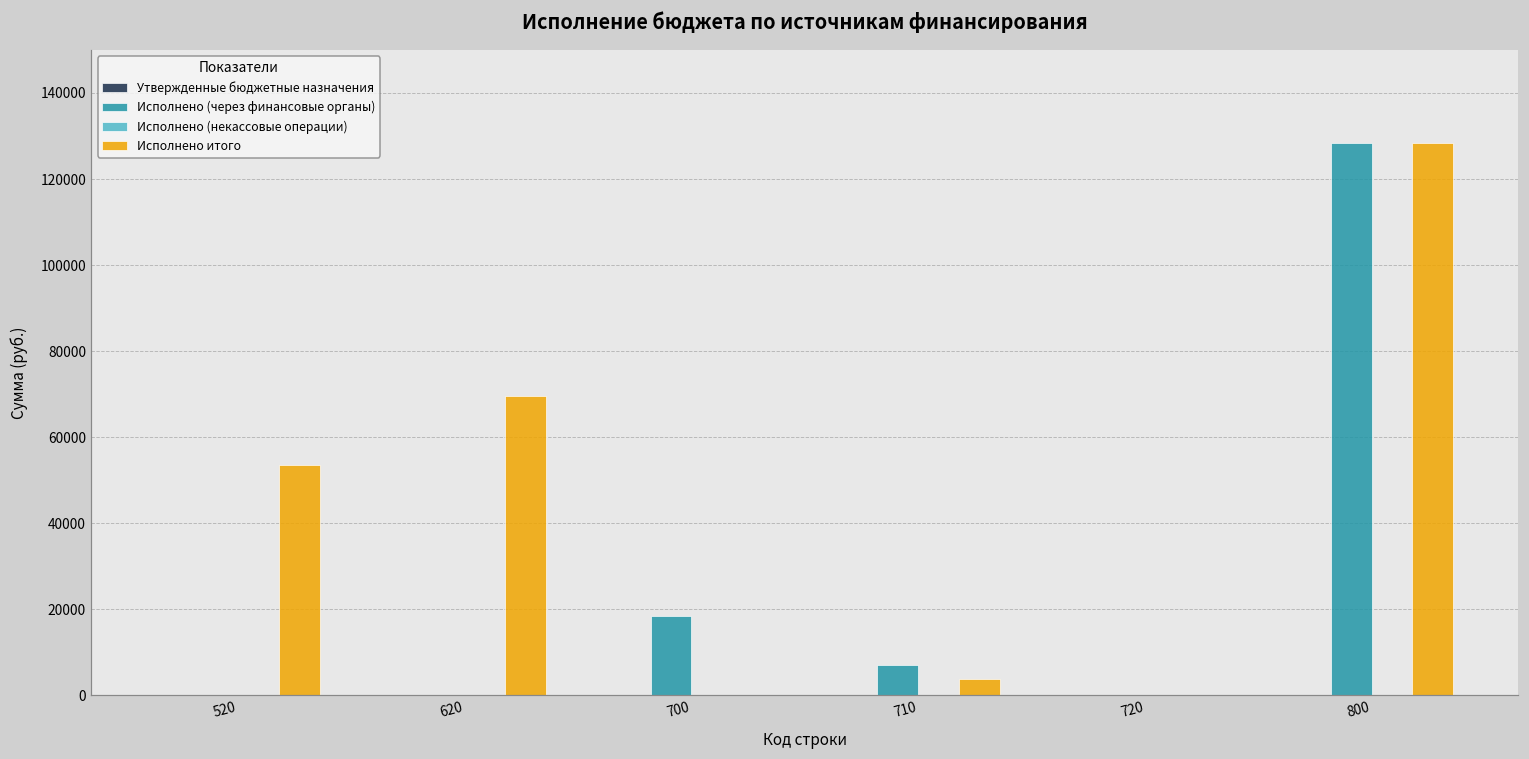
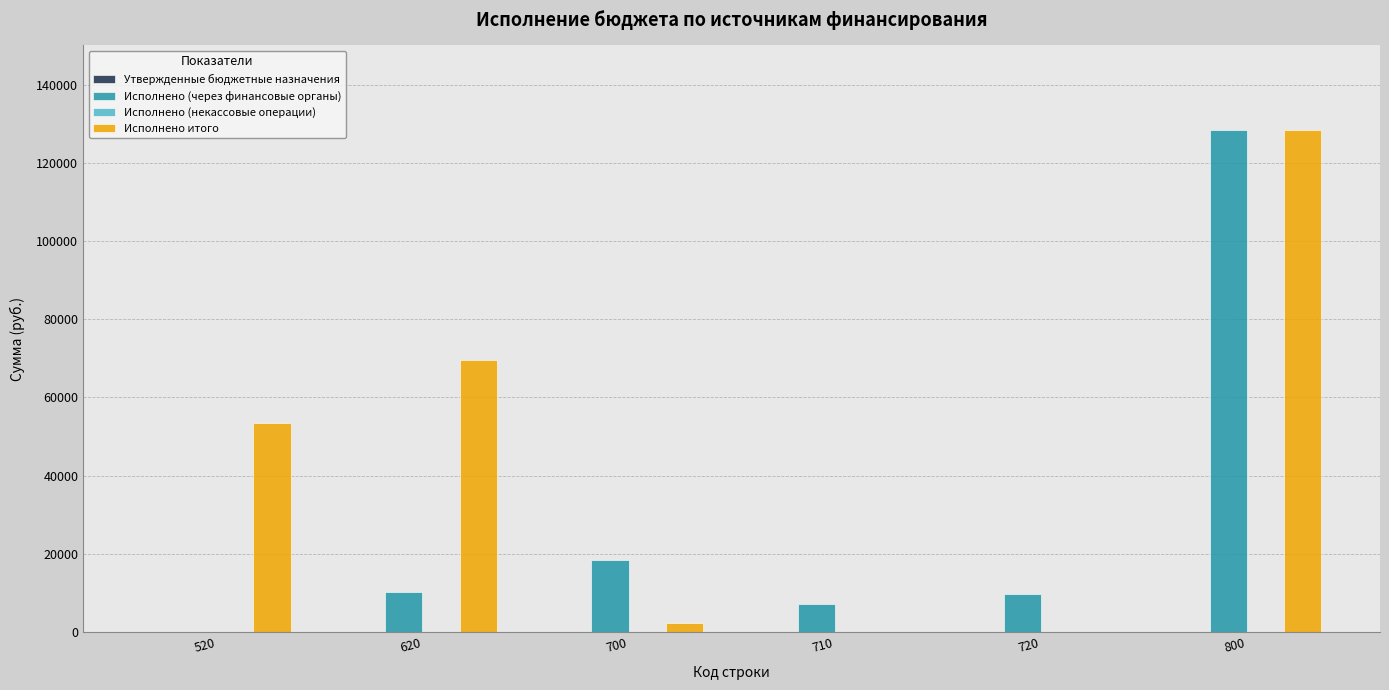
  {
    "Утвержденные бюджетные назначения": {
      "520": 0,
      "620": 0,
      "700": 0,
      "710": 0,
      "720": 0,
      "800": 0
    },
    "Исполнено (через финансовые органы)": {
      "520": 0,
-     "620": 0,
+     "620": 10000,
      "700": 18000,
      "710": 7000,
-     "720": 0,
+     "720": 10000,
      "800": 128000
    },
    "Исполнено (некассовые операции)": {
      "520": 0,
      "620": 0,
      "700": 0,
      "710": 0,
      "720": 0,
      "800": 0
    },
    "Исполнено итого": {
      "520": 54000,
      "620": 70000,
-     "700": 0,
-     "710": 4000,
+     "700": 2000,
+     "710": 0,
      "720": 0,
      "800": 128000
    }
  }
